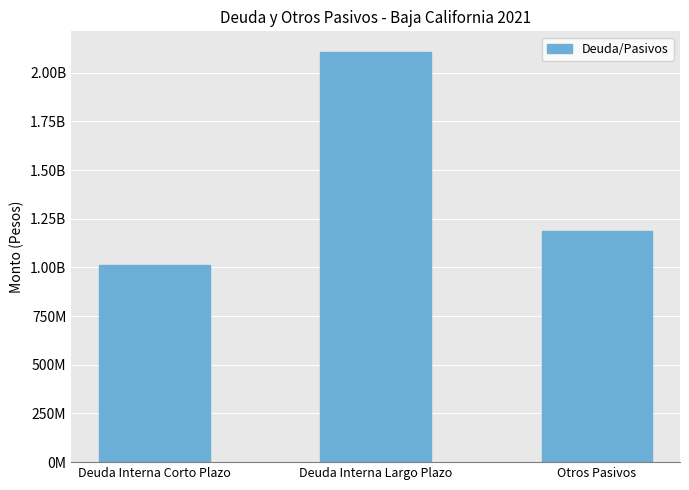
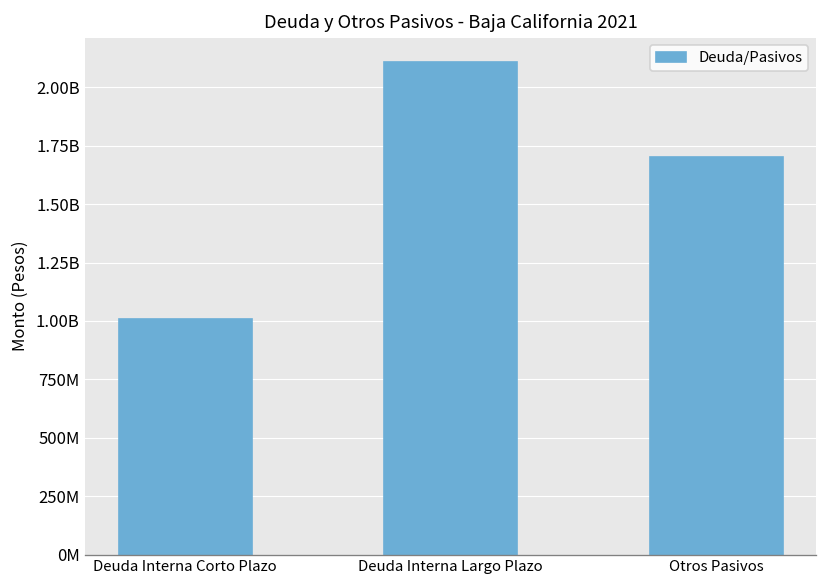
  {
    "Deuda Interna Corto Plazo": 1010000000,
    "Deuda Interna Largo Plazo": 2110000000,
-   "Otros Pasivos": 1190000000
+   "Otros Pasivos": 1700000000
  }
